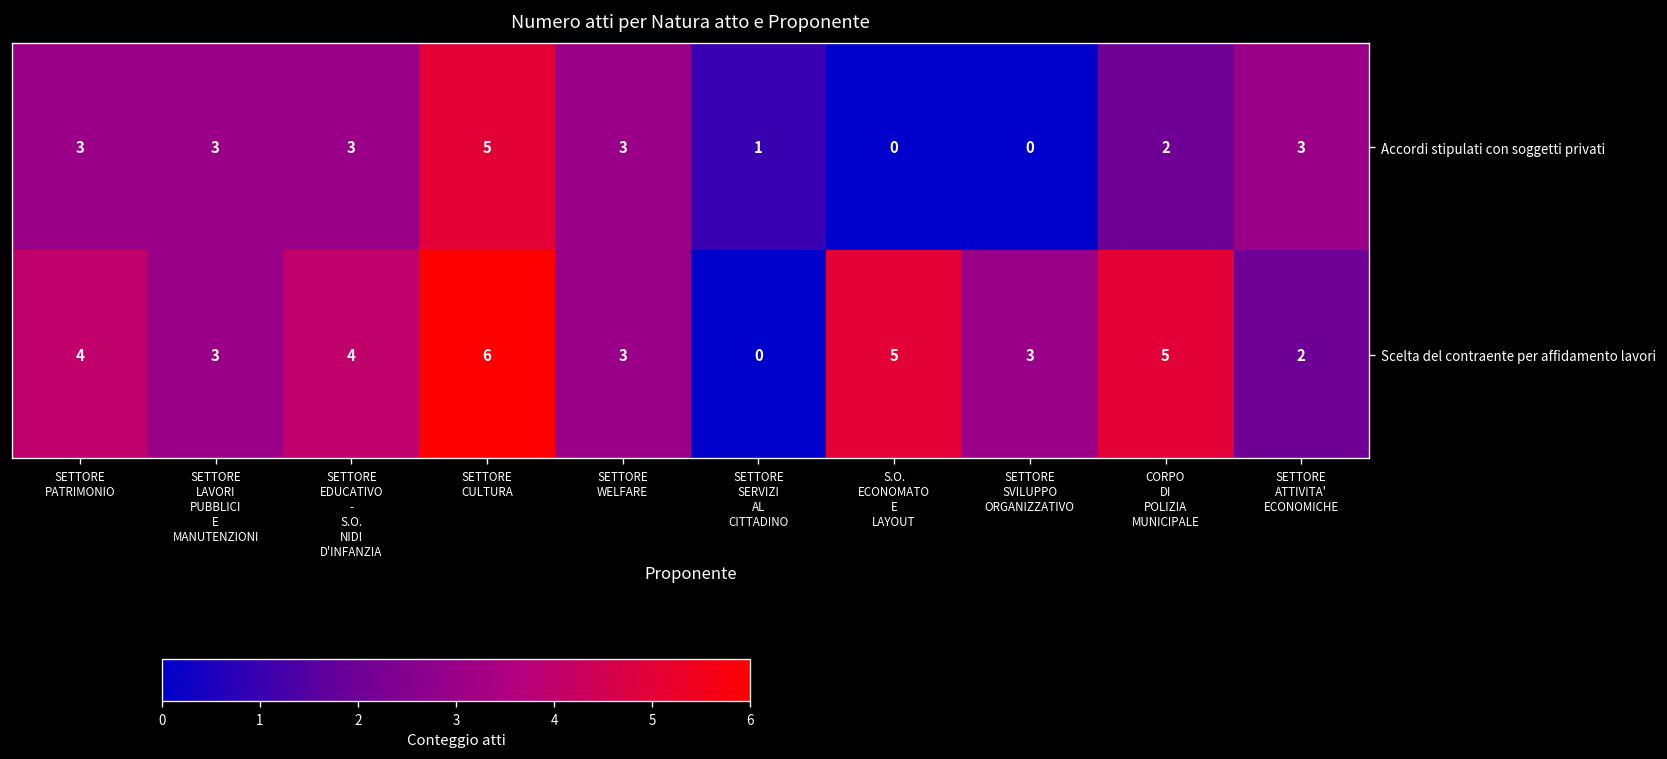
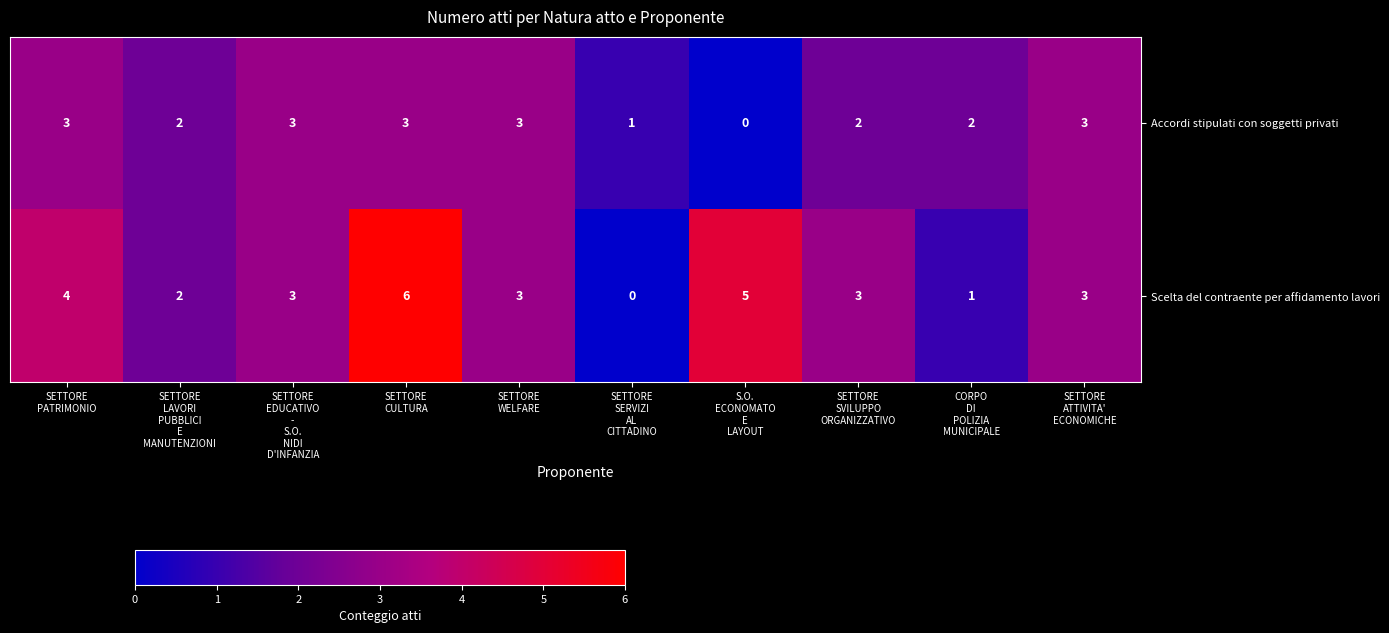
  {
    "Accordi stipulati con soggetti privati": {
      "SETTORE PATRIMONIO": 3,
-     "SETTORE LAVORI PUBBLICI E MANUTENZIONI": 3,
+     "SETTORE LAVORI PUBBLICI E MANUTENZIONI": 2,
      "SETTORE EDUCATIVO - S.O. NIDI D'INFANZIA": 3,
-     "SETTORE CULTURA": 5,
+     "SETTORE CULTURA": 3,
      "SETTORE WELFARE": 3,
      "SETTORE SERVIZI AL CITTADINO": 1,
      "S.O. ECONOMATO E LAYOUT": 0,
-     "SETTORE SVILUPPO ORGANIZZATIVO": 0,
+     "SETTORE SVILUPPO ORGANIZZATIVO": 2,
      "CORPO DI POLIZIA MUNICIPALE": 2,
      "SETTORE ATTIVITA' ECONOMICHE": 3
    },
    "Scelta del contraente per affidamento lavori": {
      "SETTORE PATRIMONIO": 4,
-     "SETTORE LAVORI PUBBLICI E MANUTENZIONI": 3,
-     "SETTORE EDUCATIVO - S.O. NIDI D'INFANZIA": 4,
+     "SETTORE LAVORI PUBBLICI E MANUTENZIONI": 2,
+     "SETTORE EDUCATIVO - S.O. NIDI D'INFANZIA": 3,
      "SETTORE CULTURA": 6,
      "SETTORE WELFARE": 3,
      "SETTORE SERVIZI AL CITTADINO": 0,
      "S.O. ECONOMATO E LAYOUT": 5,
      "SETTORE SVILUPPO ORGANIZZATIVO": 3,
-     "CORPO DI POLIZIA MUNICIPALE": 5,
-     "SETTORE ATTIVITA' ECONOMICHE": 2
+     "CORPO DI POLIZIA MUNICIPALE": 1,
+     "SETTORE ATTIVITA' ECONOMICHE": 3
    }
  }
